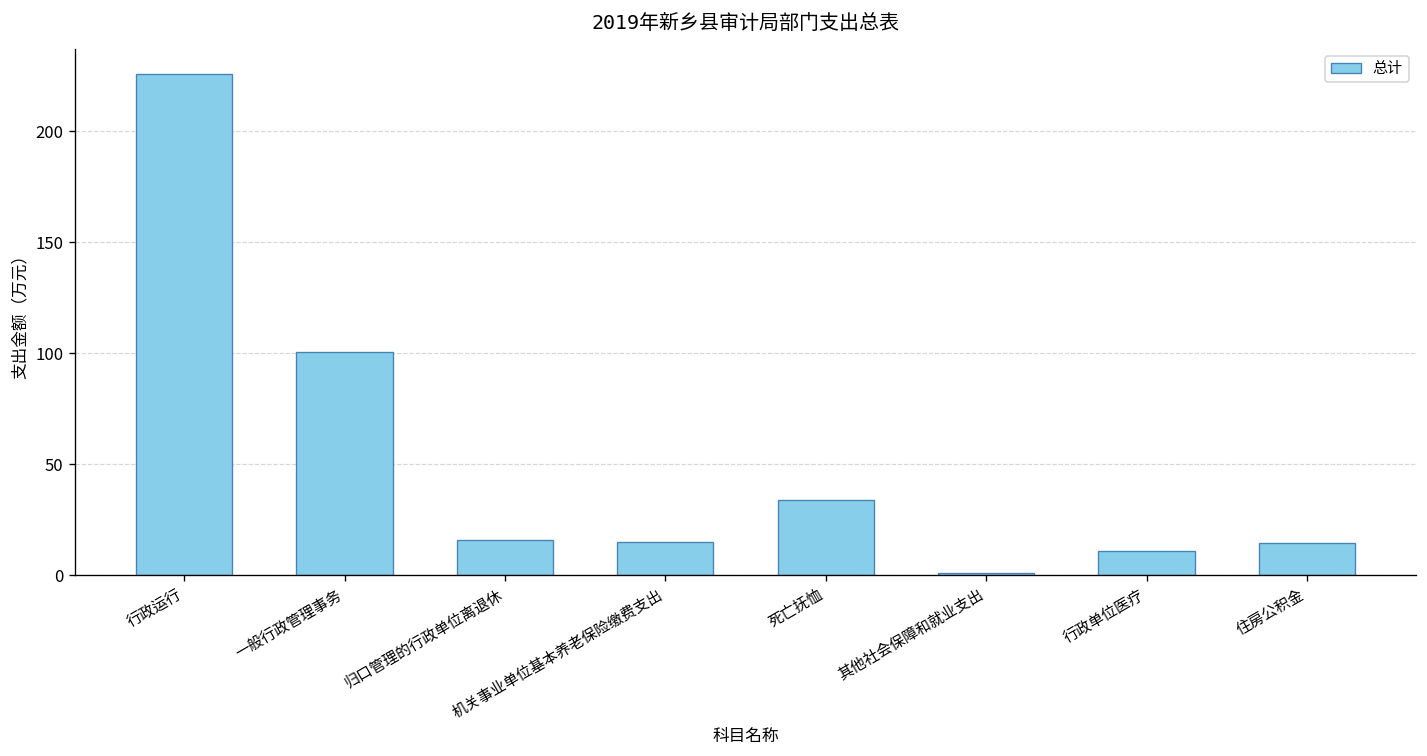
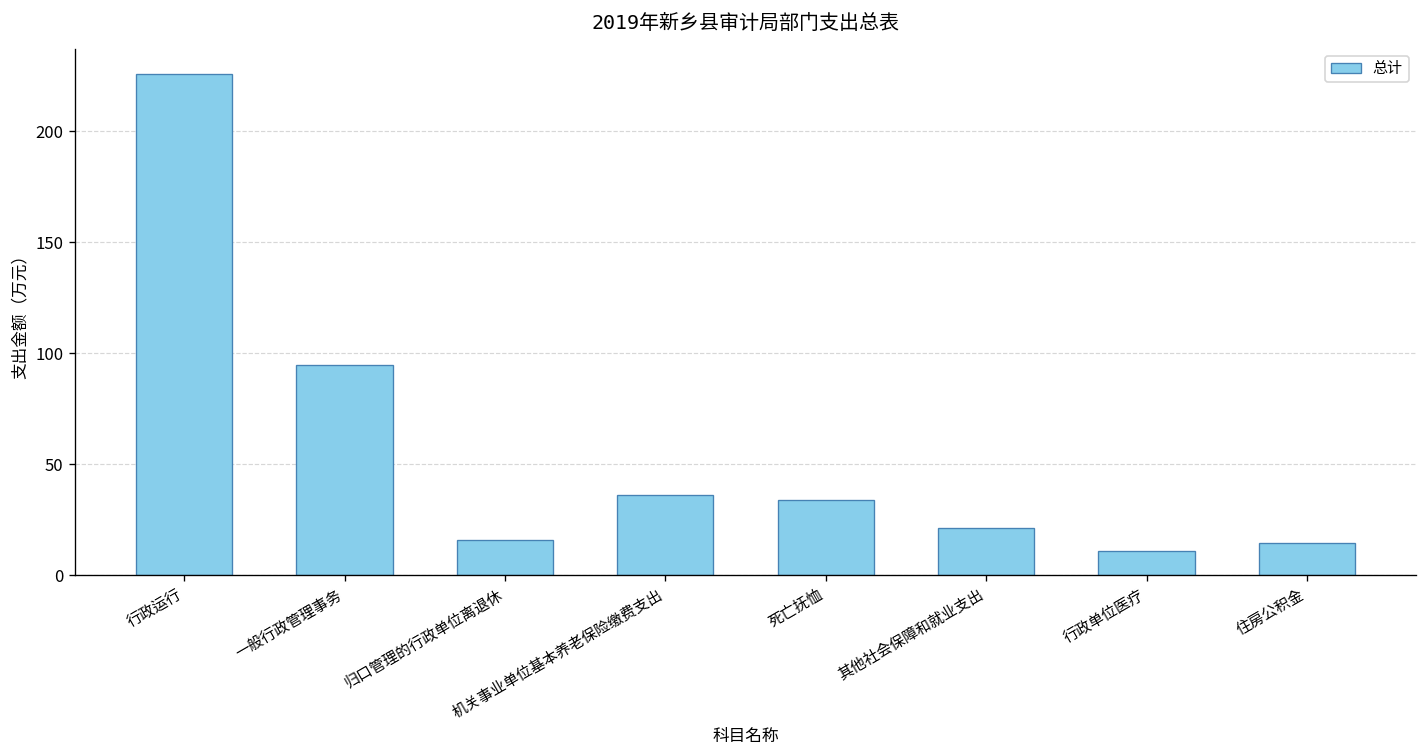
  {
    "行政运行": 226,
-   "一般行政管理事务": 101,
+   "一般行政管理事务": 95,
    "归口管理的行政单位离退休": 16,
-   "机关事业单位基本养老保险缴费支出": 15,
+   "机关事业单位基本养老保险缴费支出": 36,
    "死亡抚恤": 34,
-   "其他社会保障和就业支出": 1,
+   "其他社会保障和就业支出": 22,
    "行政单位医疗": 11,
    "住房公积金": 14
  }
